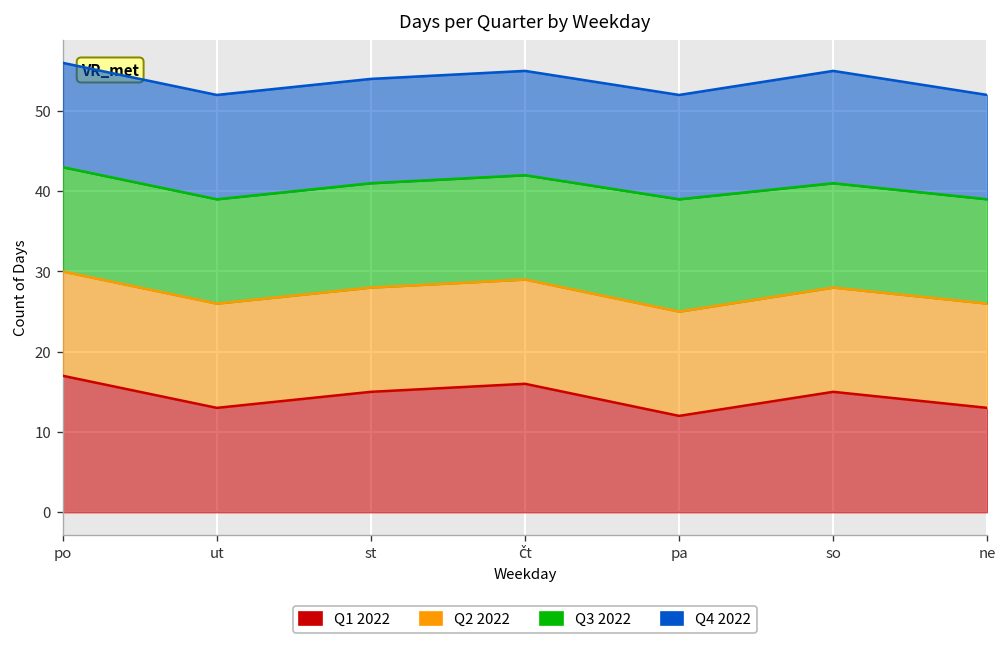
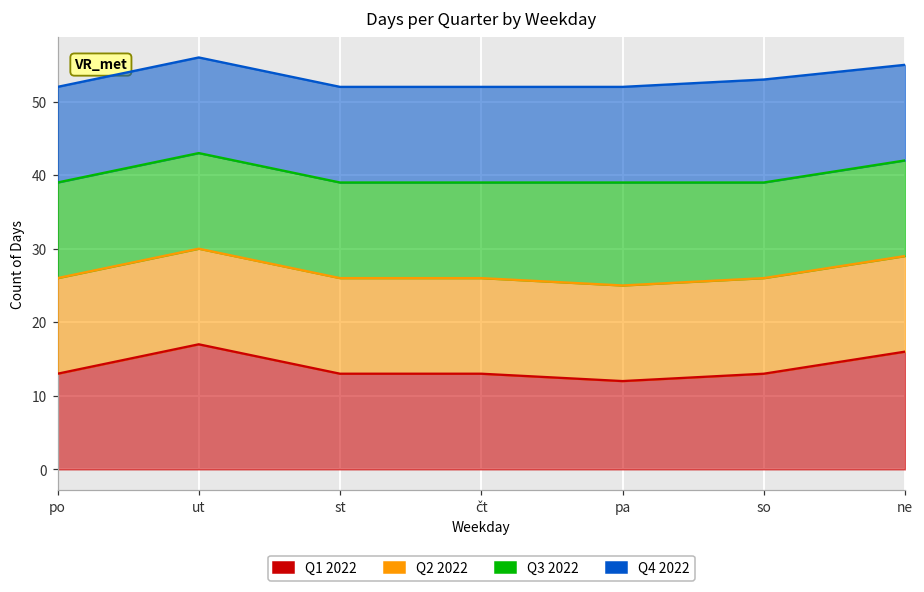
  {
    "Q1 2022": {
-     "po": 17,
-     "ut": 13,
-     "st": 15,
-     "čt": 16,
+     "po": 13,
+     "ut": 17,
+     "st": 13,
+     "čt": 13,
      "pa": 12,
-     "so": 15,
-     "ne": 13
+     "so": 13,
+     "ne": 16
    },
    "Q2 2022": {
      "po": 13,
      "ut": 13,
      "st": 13,
      "čt": 13,
      "pa": 13,
      "so": 13,
      "ne": 13
    },
    "Q3 2022": {
      "po": 13,
      "ut": 13,
      "st": 13,
      "čt": 13,
      "pa": 14,
      "so": 13,
      "ne": 13
    },
    "Q4 2022": {
      "po": 13,
      "ut": 13,
      "st": 13,
      "čt": 13,
      "pa": 13,
      "so": 14,
      "ne": 13
    }
  }
